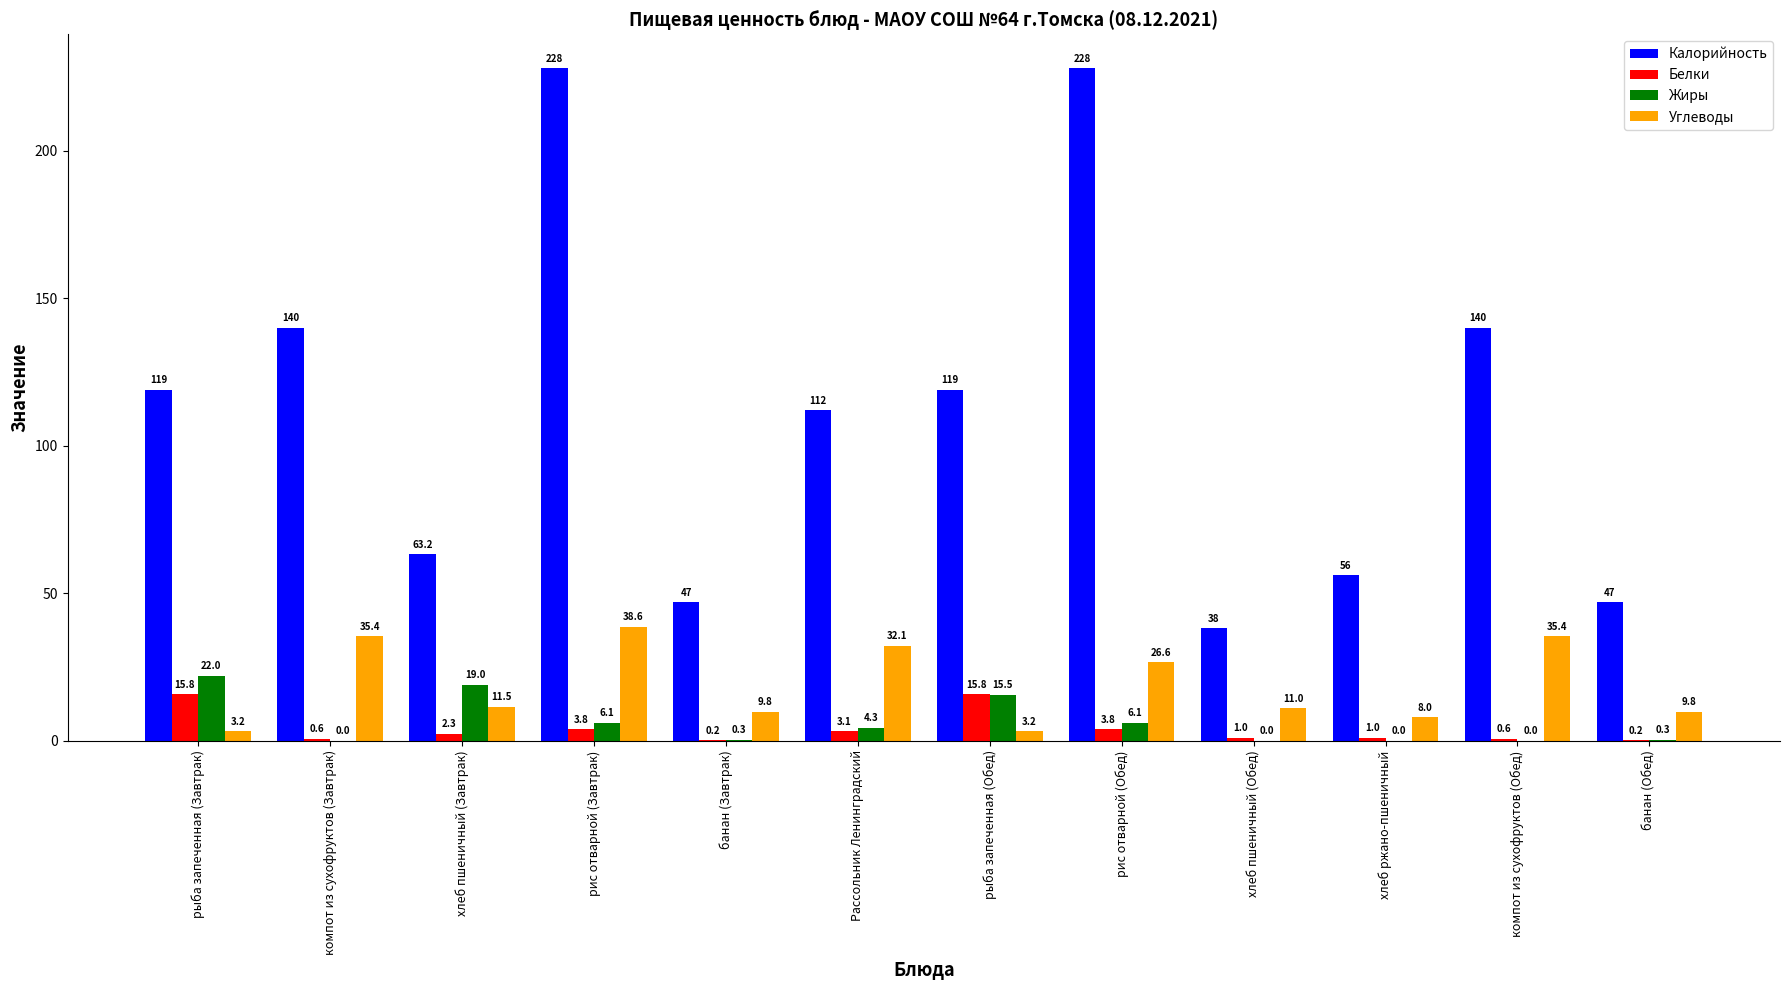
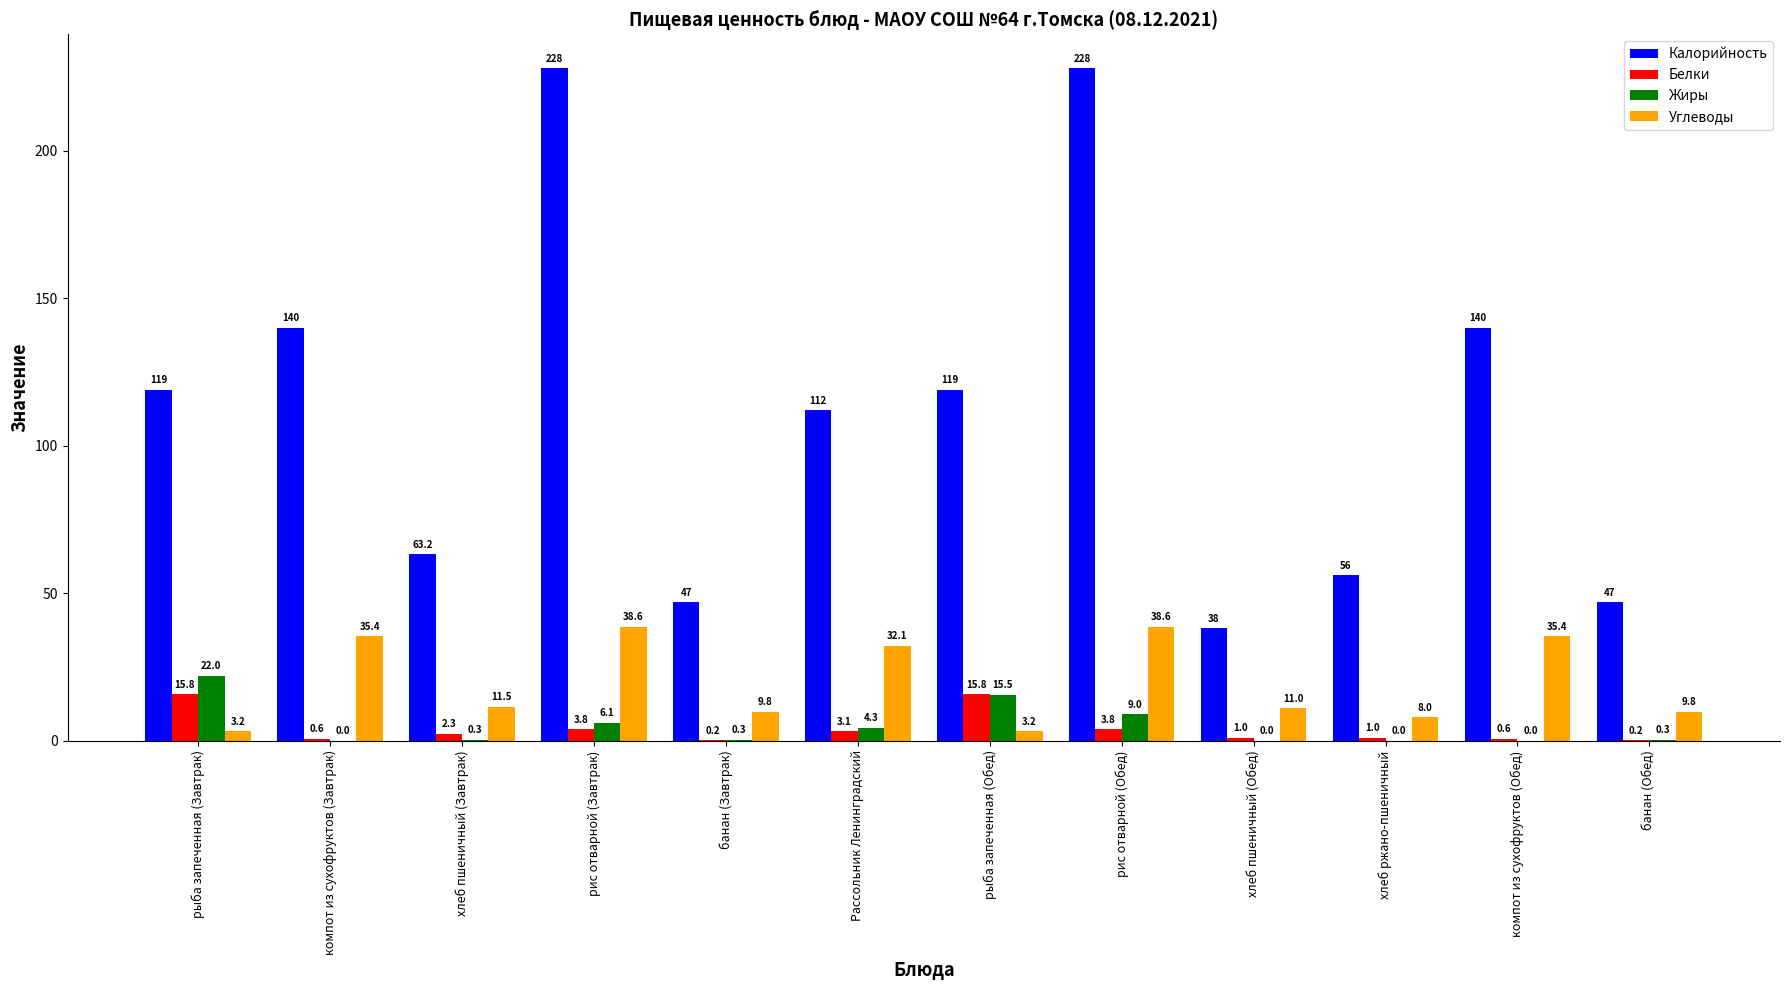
  {
    "Калорийность": {
      "рыба запеченная (Завтрак)": 119,
      "компот из сухофруктов (Завтрак)": 140,
      "хлеб пшеничный (Завтрак)": 63.2,
      "рис отварной (Завтрак)": 228,
      "банан (Завтрак)": 47,
      "Рассольник Ленинградский": 112,
      "рыба запеченная (Обед)": 119,
      "рис отварной (Обед)": 228,
      "хлеб пшеничный (Обед)": 38,
      "хлеб ржано-пшеничный": 56,
      "компот из сухофруктов (Обед)": 140,
      "банан (Обед)": 47
    },
    "Белки": {
      "рыба запеченная (Завтрак)": 15.8,
      "компот из сухофруктов (Завтрак)": 0.6,
      "хлеб пшеничный (Завтрак)": 2.3,
      "рис отварной (Завтрак)": 3.8,
      "банан (Завтрак)": 0.2,
      "Рассольник Ленинградский": 3.1,
      "рыба запеченная (Обед)": 15.8,
      "рис отварной (Обед)": 3.8,
      "хлеб пшеничный (Обед)": 1.0,
      "хлеб ржано-пшеничный": 1.0,
      "компот из сухофруктов (Обед)": 0.6,
      "банан (Обед)": 0.2
    },
    "Жиры": {
      "рыба запеченная (Завтрак)": 22.0,
      "компот из сухофруктов (Завтрак)": 0.0,
-     "хлеб пшеничный (Завтрак)": 19.0,
+     "хлеб пшеничный (Завтрак)": 0.3,
      "рис отварной (Завтрак)": 6.1,
      "банан (Завтрак)": 0.3,
      "Рассольник Ленинградский": 4.3,
      "рыба запеченная (Обед)": 15.5,
-     "рис отварной (Обед)": 6.1,
+     "рис отварной (Обед)": 9.0,
      "хлеб пшеничный (Обед)": 0.0,
      "хлеб ржано-пшеничный": 0.0,
      "компот из сухофруктов (Обед)": 0.0,
      "банан (Обед)": 0.3
    },
    "Углеводы": {
      "рыба запеченная (Завтрак)": 3.2,
      "компот из сухофруктов (Завтрак)": 35.4,
      "хлеб пшеничный (Завтрак)": 11.5,
      "рис отварной (Завтрак)": 38.6,
      "банан (Завтрак)": 9.8,
      "Рассольник Ленинградский": 32.1,
      "рыба запеченная (Обед)": 3.2,
-     "рис отварной (Обед)": 26.6,
+     "рис отварной (Обед)": 38.6,
      "хлеб пшеничный (Обед)": 11.0,
      "хлеб ржано-пшеничный": 8.0,
      "компот из сухофруктов (Обед)": 35.4,
      "банан (Обед)": 9.8
    }
  }
